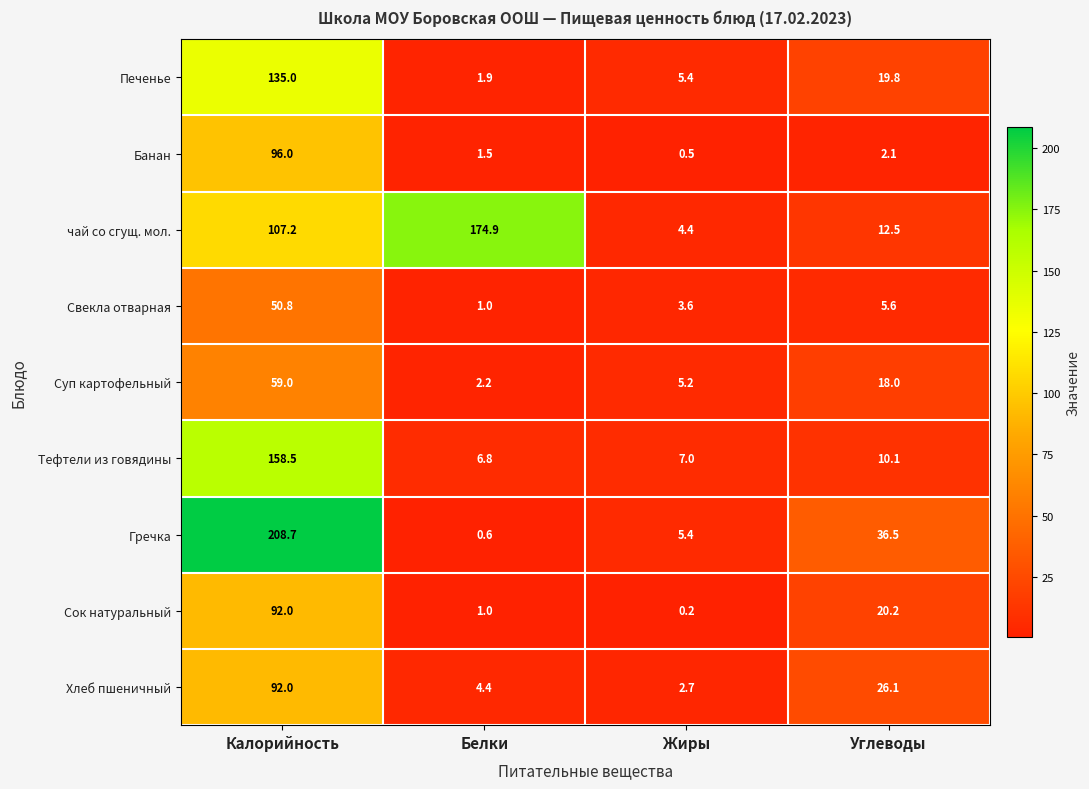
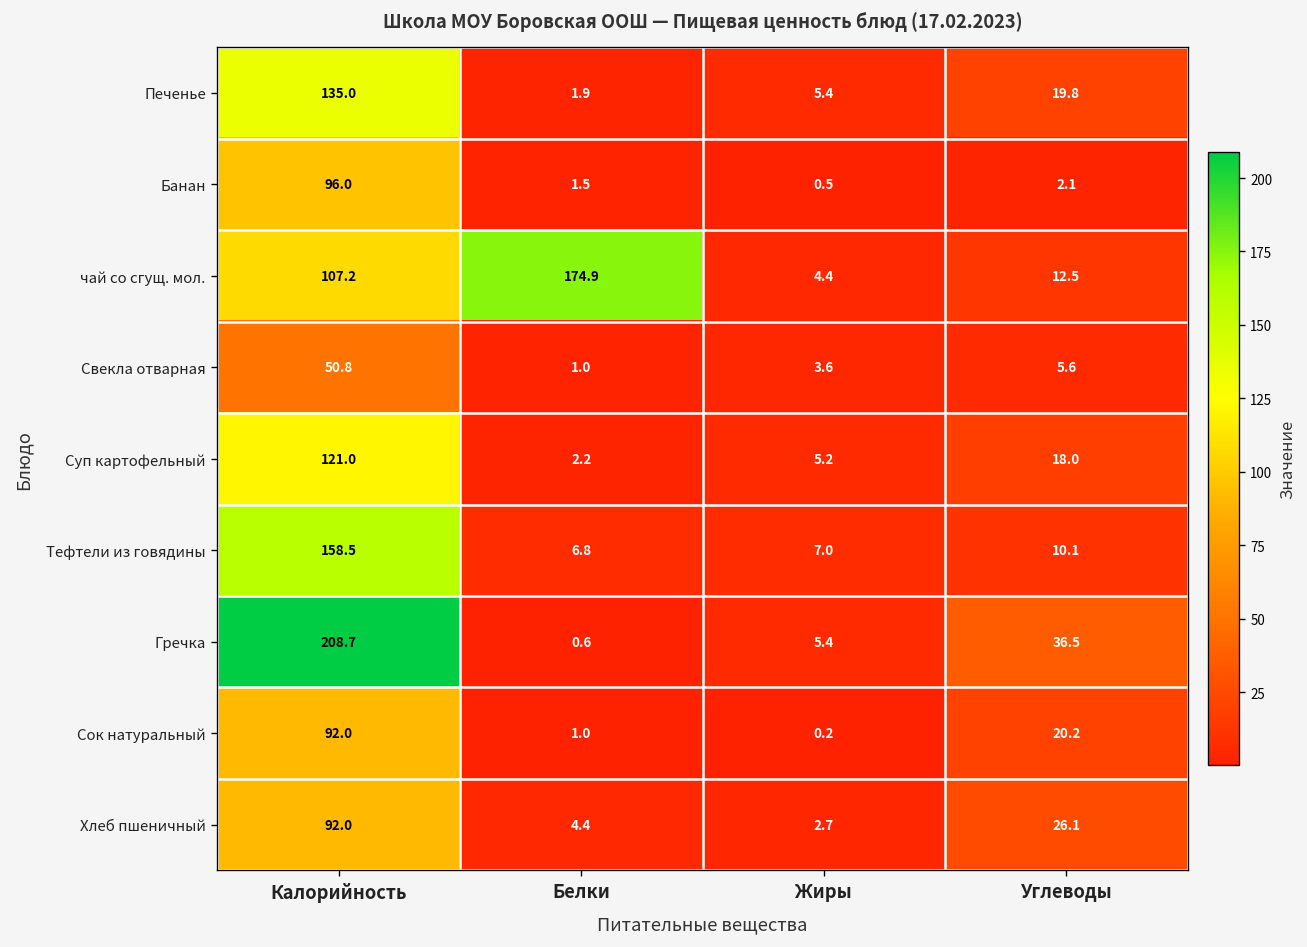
  {
    "Печенье": {
      "Калорийность": 135.0,
      "Белки": 1.9,
      "Жиры": 5.4,
      "Углеводы": 19.8
    },
    "Банан": {
      "Калорийность": 96.0,
      "Белки": 1.5,
      "Жиры": 0.5,
      "Углеводы": 2.1
    },
    "чай со сгущ. мол.": {
      "Калорийность": 107.2,
      "Белки": 174.9,
      "Жиры": 4.4,
      "Углеводы": 12.5
    },
    "Свекла отварная": {
      "Калорийность": 50.8,
      "Белки": 1.0,
      "Жиры": 3.6,
      "Углеводы": 5.6
    },
    "Суп картофельный": {
-     "Калорийность": 59.0,
+     "Калорийность": 121.0,
      "Белки": 2.2,
      "Жиры": 5.2,
      "Углеводы": 18.0
    },
    "Тефтели из говядины": {
      "Калорийность": 158.5,
      "Белки": 6.8,
      "Жиры": 7.0,
      "Углеводы": 10.1
    },
    "Гречка": {
      "Калорийность": 208.7,
      "Белки": 0.6,
      "Жиры": 5.4,
      "Углеводы": 36.5
    },
    "Сок натуральный": {
      "Калорийность": 92.0,
      "Белки": 1.0,
      "Жиры": 0.2,
      "Углеводы": 20.2
    },
    "Хлеб пшеничный": {
      "Калорийность": 92.0,
      "Белки": 4.4,
      "Жиры": 2.7,
      "Углеводы": 26.1
    }
  }
